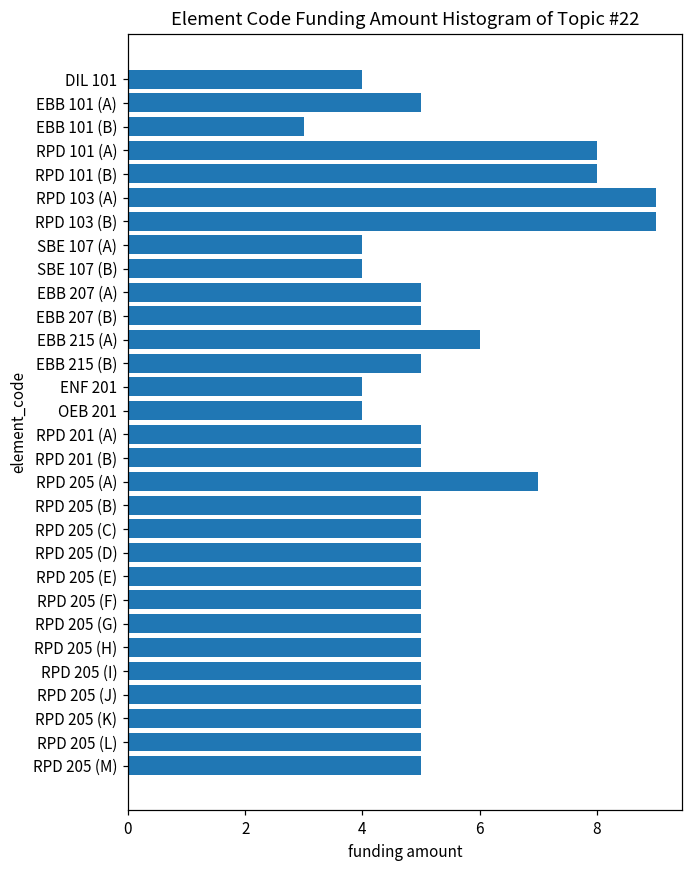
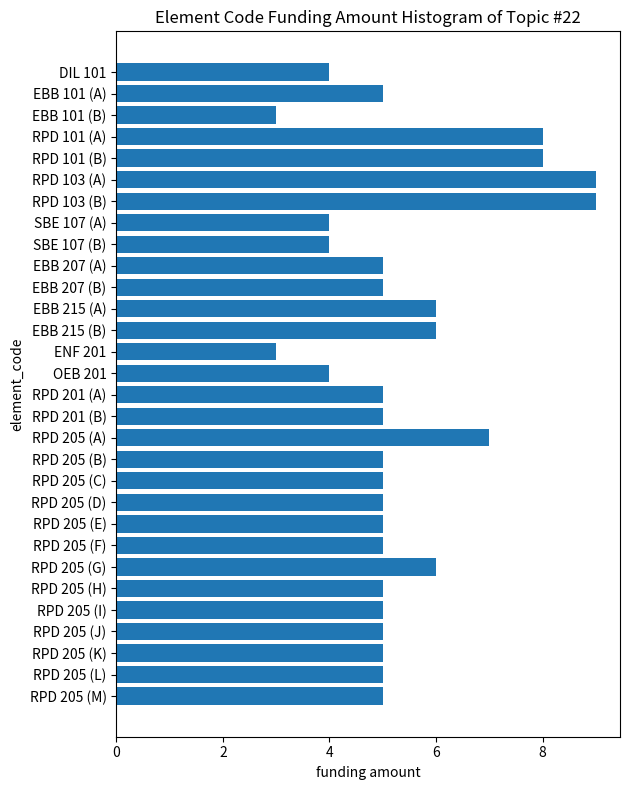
  {
    "DIL 101": 4,
    "EBB 101 (A)": 5,
    "EBB 101 (B)": 3,
    "RPD 101 (A)": 8,
    "RPD 101 (B)": 8,
    "RPD 103 (A)": 9,
    "RPD 103 (B)": 9,
    "SBE 107 (A)": 4,
    "SBE 107 (B)": 4,
    "EBB 207 (A)": 5,
    "EBB 207 (B)": 5,
    "EBB 215 (A)": 6,
-   "EBB 215 (B)": 5,
-   "ENF 201": 4,
+   "EBB 215 (B)": 6,
+   "ENF 201": 3,
    "OEB 201": 4,
    "RPD 201 (A)": 5,
    "RPD 201 (B)": 5,
    "RPD 205 (A)": 7,
    "RPD 205 (B)": 5,
    "RPD 205 (C)": 5,
    "RPD 205 (D)": 5,
    "RPD 205 (E)": 5,
    "RPD 205 (F)": 5,
-   "RPD 205 (G)": 5,
+   "RPD 205 (G)": 6,
    "RPD 205 (H)": 5,
    "RPD 205 (I)": 5,
    "RPD 205 (J)": 5,
    "RPD 205 (K)": 5,
    "RPD 205 (L)": 5,
    "RPD 205 (M)": 5
  }
